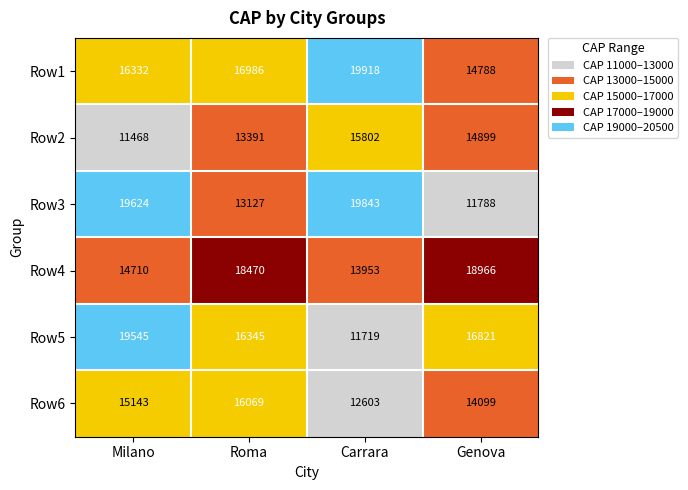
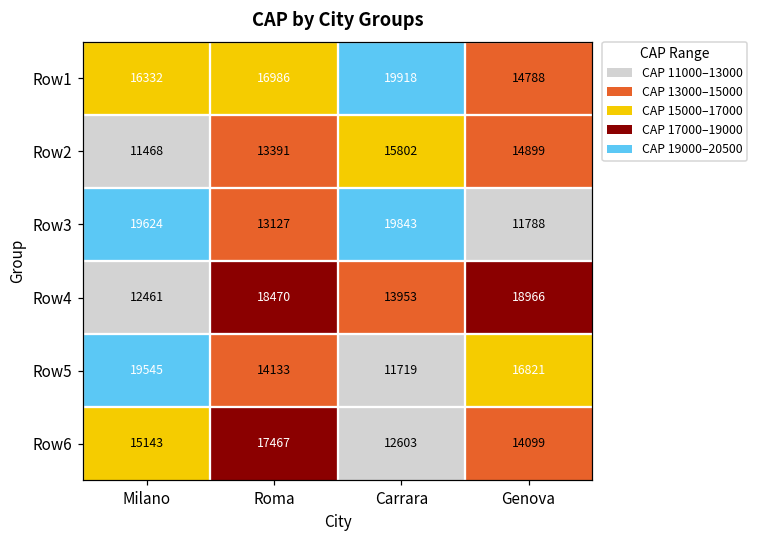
  {
    "Row1": {
      "Milano": 16332,
      "Roma": 16986,
      "Carrara": 19918,
      "Genova": 14788
    },
    "Row2": {
      "Milano": 11468,
      "Roma": 13391,
      "Carrara": 15802,
      "Genova": 14899
    },
    "Row3": {
      "Milano": 19624,
      "Roma": 13127,
      "Carrara": 19843,
      "Genova": 11788
    },
    "Row4": {
-     "Milano": 14710,
+     "Milano": 12461,
      "Roma": 18470,
      "Carrara": 13953,
      "Genova": 18966
    },
    "Row5": {
      "Milano": 19545,
-     "Roma": 16345,
+     "Roma": 14133,
      "Carrara": 11719,
      "Genova": 16821
    },
    "Row6": {
      "Milano": 15143,
-     "Roma": 16069,
+     "Roma": 17467,
      "Carrara": 12603,
      "Genova": 14099
    }
  }
